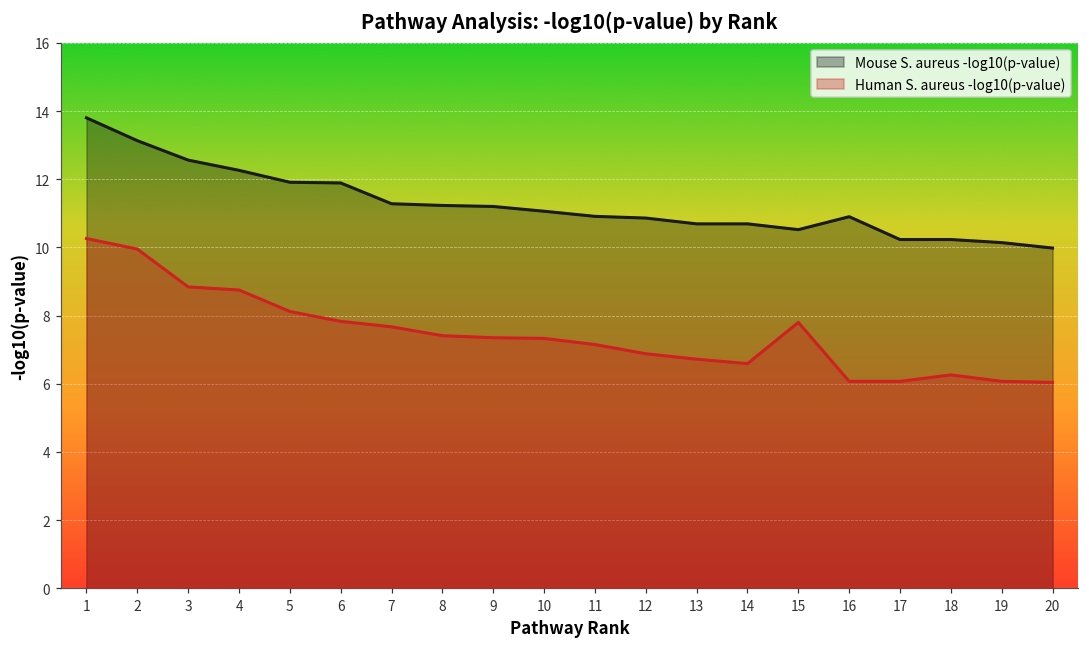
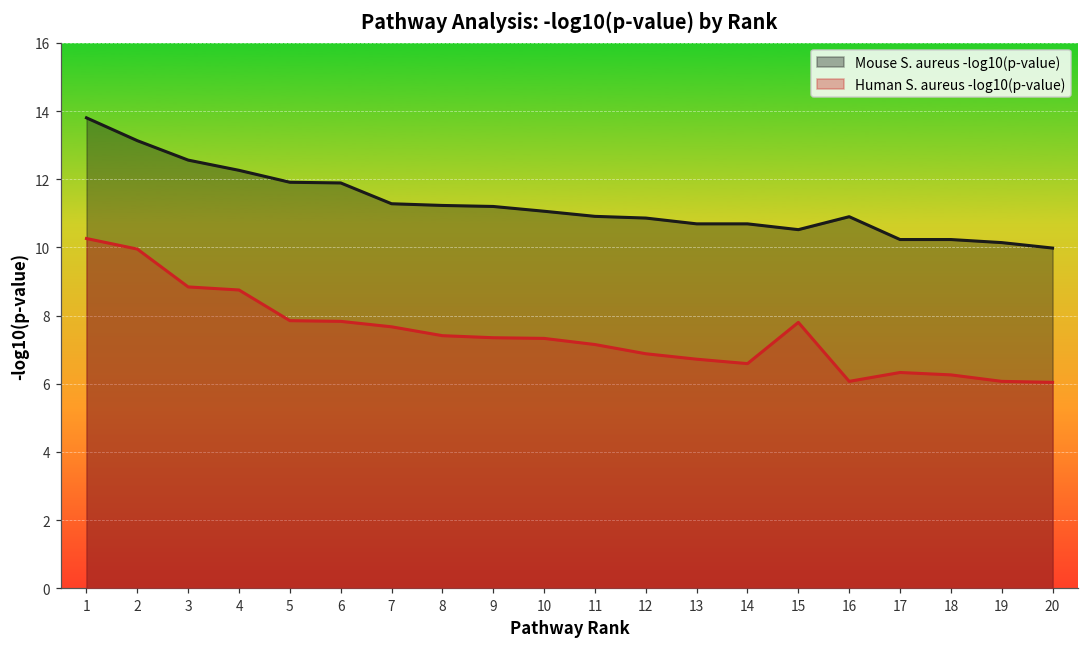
  {
    "Mouse S. aureus -log10(p-value)": {
      "1": 13.8,
      "2": 13.1,
      "3": 12.6,
      "4": 12.3,
      "5": 11.9,
      "6": 11.9,
      "7": 11.3,
      "8": 11.2,
      "9": 11.2,
      "10": 11.1,
      "11": 10.9,
      "12": 10.9,
      "13": 10.7,
      "14": 10.7,
      "15": 10.5,
      "16": 10.9,
      "17": 10.2,
      "18": 10.2,
      "19": 10.1,
      "20": 10.0
    },
    "Human S. aureus -log10(p-value)": {
      "1": 10.3,
      "2": 10.0,
      "3": 8.8,
      "4": 8.8,
-     "5": 8.1,
+     "5": 7.9,
      "6": 7.8,
      "7": 7.7,
      "8": 7.4,
      "9": 7.4,
      "10": 7.3,
      "11": 7.2,
      "12": 6.9,
      "13": 6.7,
      "14": 6.6,
      "15": 7.8,
      "16": 6.1,
-     "17": 6.1,
+     "17": 6.3,
      "18": 6.3,
      "19": 6.1,
      "20": 6.0
    }
  }
